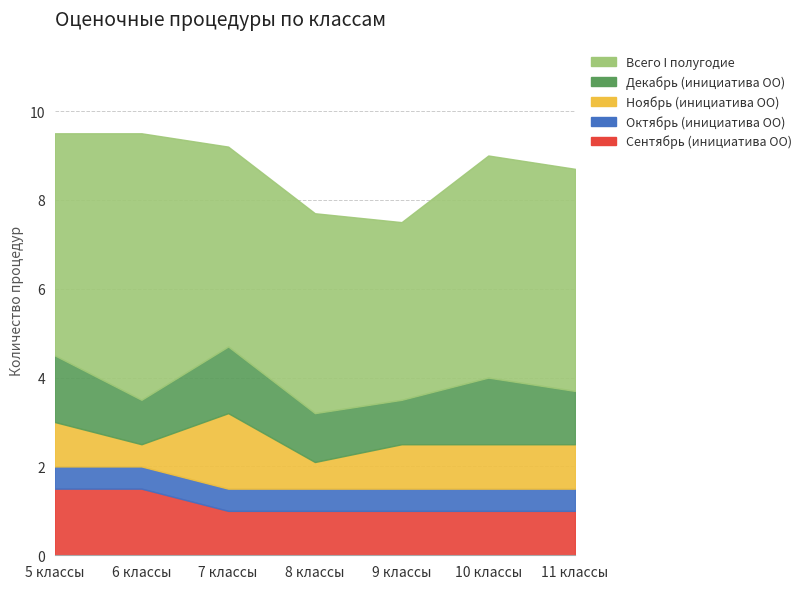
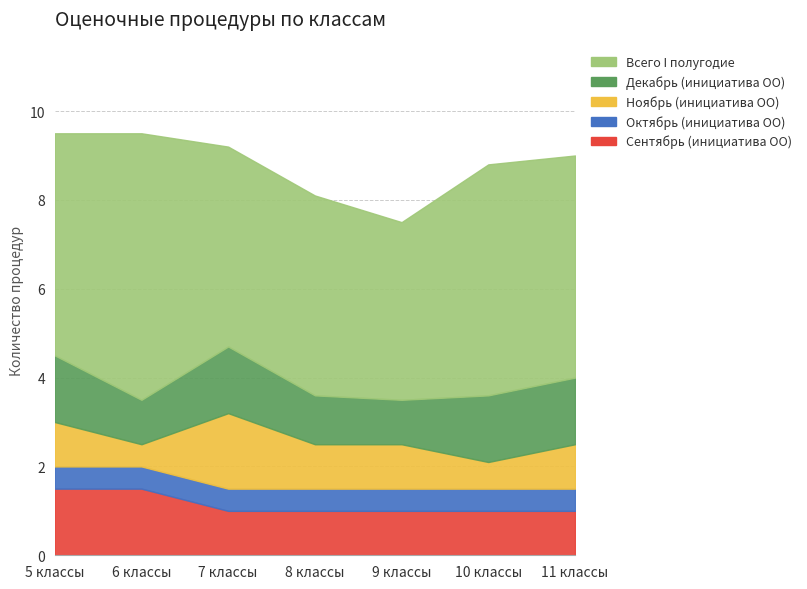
  {
    "Сентябрь (инициатива ОО)": {
      "5 классы": 1.5,
      "6 классы": 1.5,
      "7 классы": 1.0,
      "8 классы": 1.0,
      "9 классы": 1.0,
      "10 классы": 1.0,
      "11 классы": 1.0
    },
    "Октябрь (инициатива ОО)": {
      "5 классы": 0.5,
      "6 классы": 0.5,
      "7 классы": 0.5,
      "8 классы": 0.5,
      "9 классы": 0.5,
      "10 классы": 0.5,
      "11 классы": 0.5
    },
    "Ноябрь (инициатива ОО)": {
      "5 классы": 1.0,
      "6 классы": 0.5,
      "7 классы": 1.7,
-     "8 классы": 0.6,
+     "8 классы": 1.0,
      "9 классы": 1.0,
-     "10 классы": 1.0,
+     "10 классы": 0.6,
      "11 классы": 1.0
    },
    "Декабрь (инициатива ОО)": {
      "5 классы": 1.5,
      "6 классы": 1.0,
      "7 классы": 1.5,
      "8 классы": 1.1,
      "9 классы": 1.0,
      "10 классы": 1.5,
-     "11 классы": 1.2
+     "11 классы": 1.5
    },
    "Всего I полугодие": {
      "5 классы": 5.0,
      "6 классы": 6.0,
      "7 классы": 4.5,
      "8 классы": 4.5,
      "9 классы": 4.0,
-     "10 классы": 5.0,
+     "10 классы": 5.2,
      "11 классы": 5.0
    }
  }
